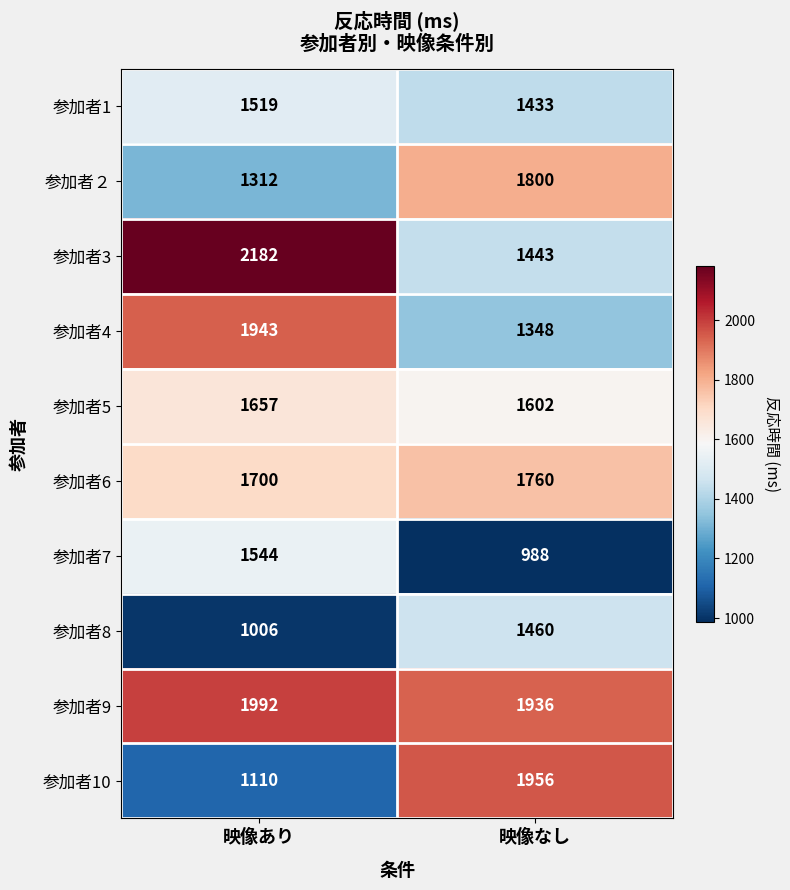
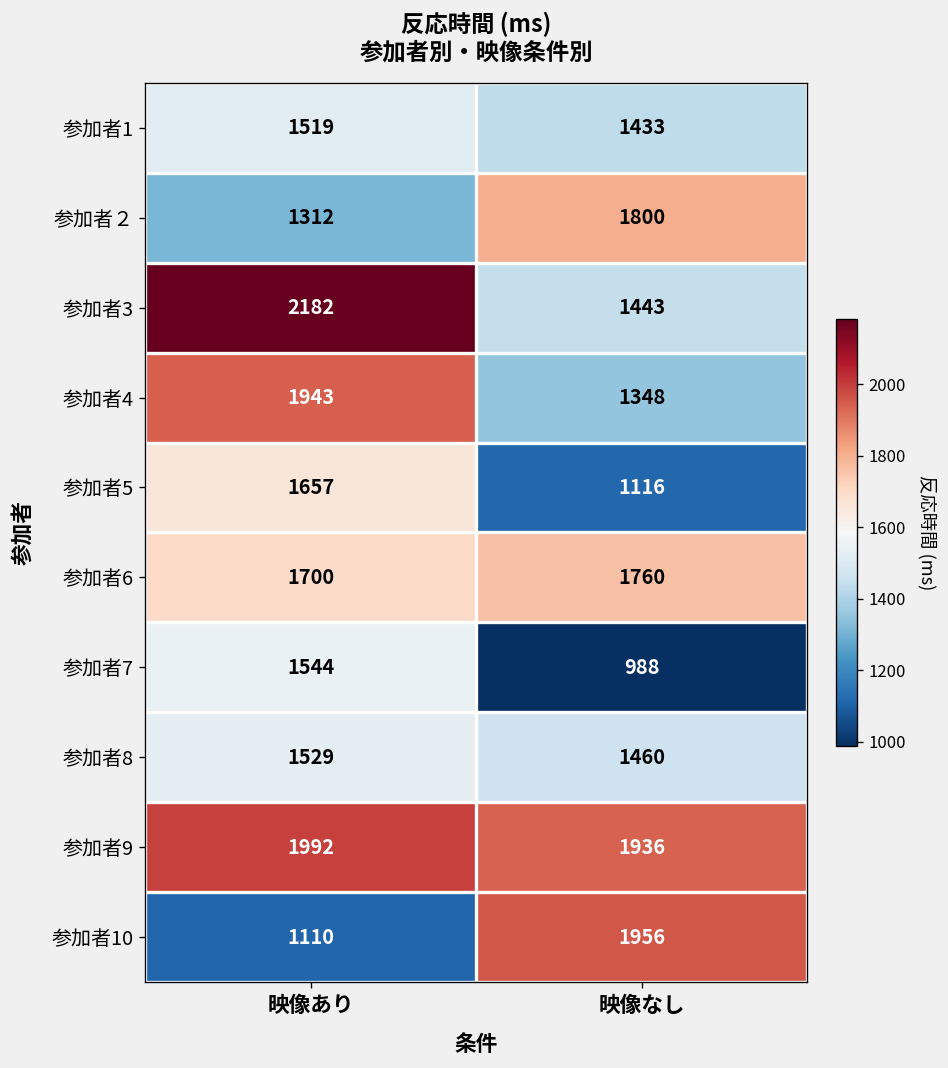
  {
    "参加者1": {
      "映像あり": 1519,
      "映像なし": 1433
    },
    "参加者２": {
      "映像あり": 1312,
      "映像なし": 1800
    },
    "参加者3": {
      "映像あり": 2182,
      "映像なし": 1443
    },
    "参加者4": {
      "映像あり": 1943,
      "映像なし": 1348
    },
    "参加者5": {
      "映像あり": 1657,
-     "映像なし": 1602
+     "映像なし": 1116
    },
    "参加者6": {
      "映像あり": 1700,
      "映像なし": 1760
    },
    "参加者7": {
      "映像あり": 1544,
      "映像なし": 988
    },
    "参加者8": {
-     "映像あり": 1006,
+     "映像あり": 1529,
      "映像なし": 1460
    },
    "参加者9": {
      "映像あり": 1992,
      "映像なし": 1936
    },
    "参加者10": {
      "映像あり": 1110,
      "映像なし": 1956
    }
  }
